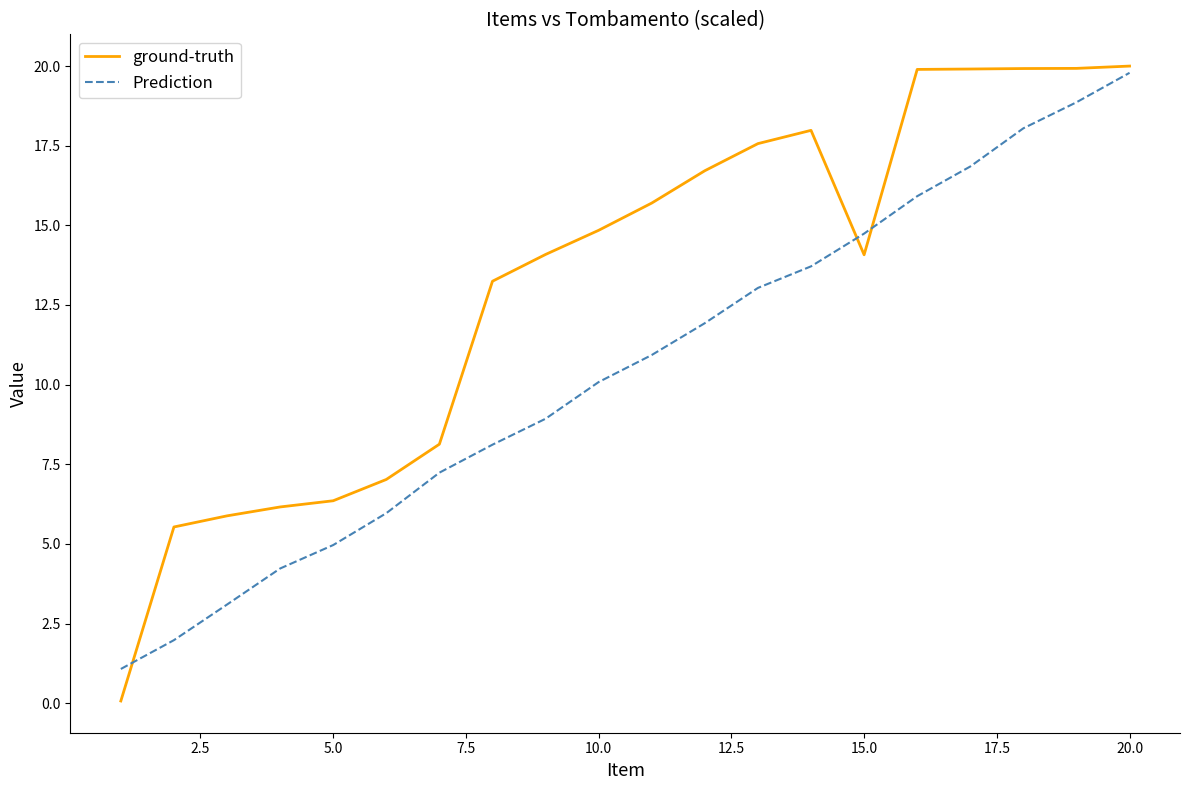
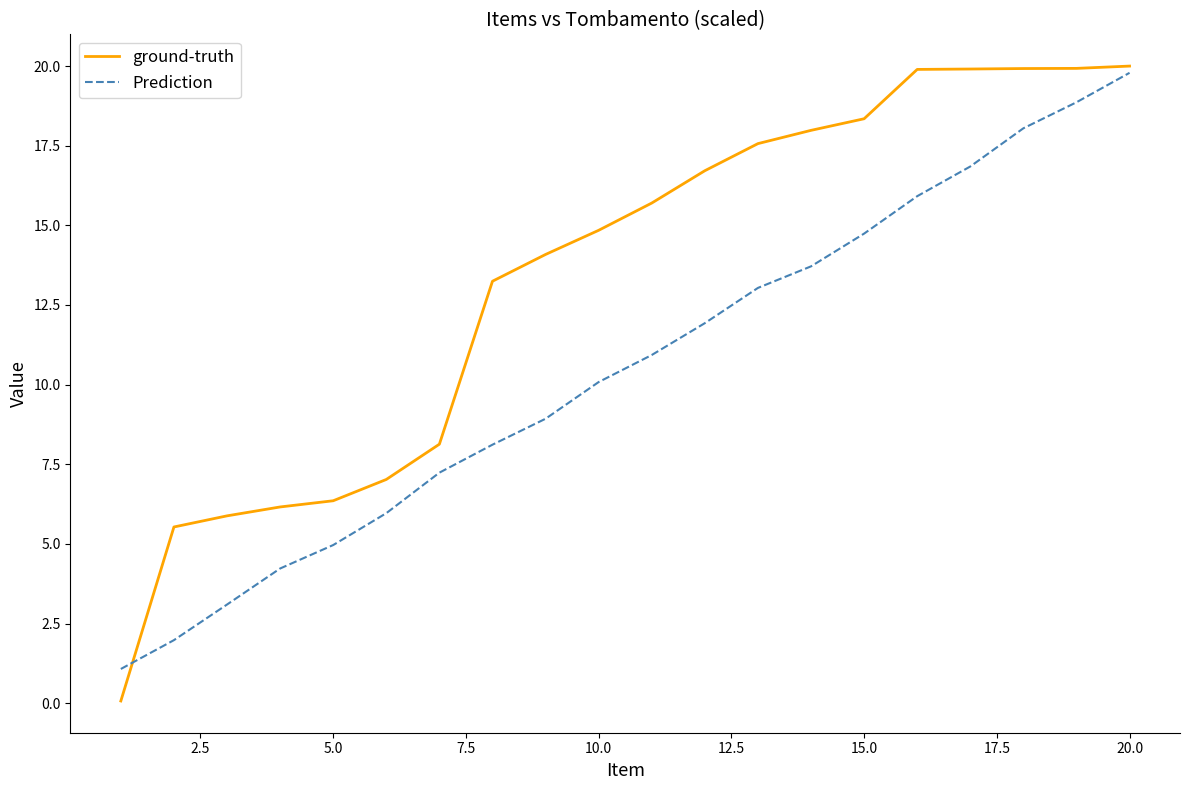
  {
    "ground-truth": {
      "5.0": 6.4,
      "10.0": 14.8,
-     "15.0": 14.1,
+     "15.0": 18.3,
      "20.0": 20.0
    },
    "Prediction": {
      "5.0": 5.0,
      "10.0": 10.1,
      "15.0": 14.7,
      "20.0": 19.8
    }
  }
